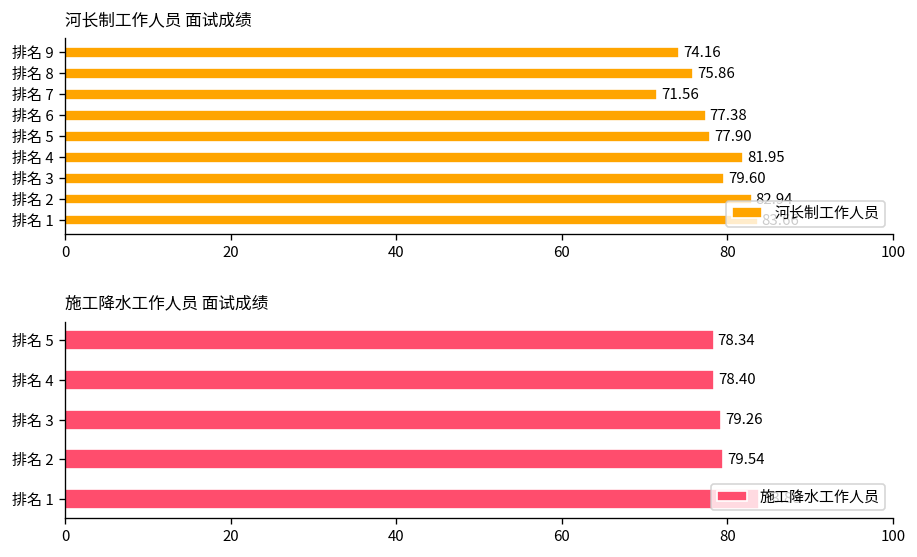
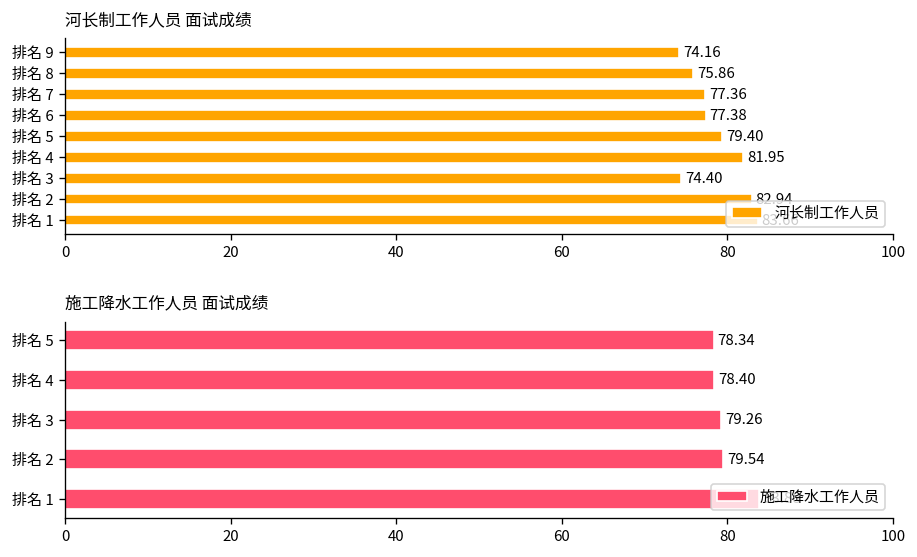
  {
    "河长制工作人员 面试成绩": {
      "排名 9": 74.16,
      "排名 8": 75.86,
-     "排名 7": 71.56,
+     "排名 7": 77.36,
      "排名 6": 77.38,
-     "排名 5": 77.90,
+     "排名 5": 79.40,
      "排名 4": 81.95,
-     "排名 3": 79.60
+     "排名 3": 74.40
    },
    "施工降水工作人员 面试成绩": {
      "排名 5": 78.34,
      "排名 4": 78.40,
      "排名 3": 79.26,
      "排名 2": 79.54
    }
  }
